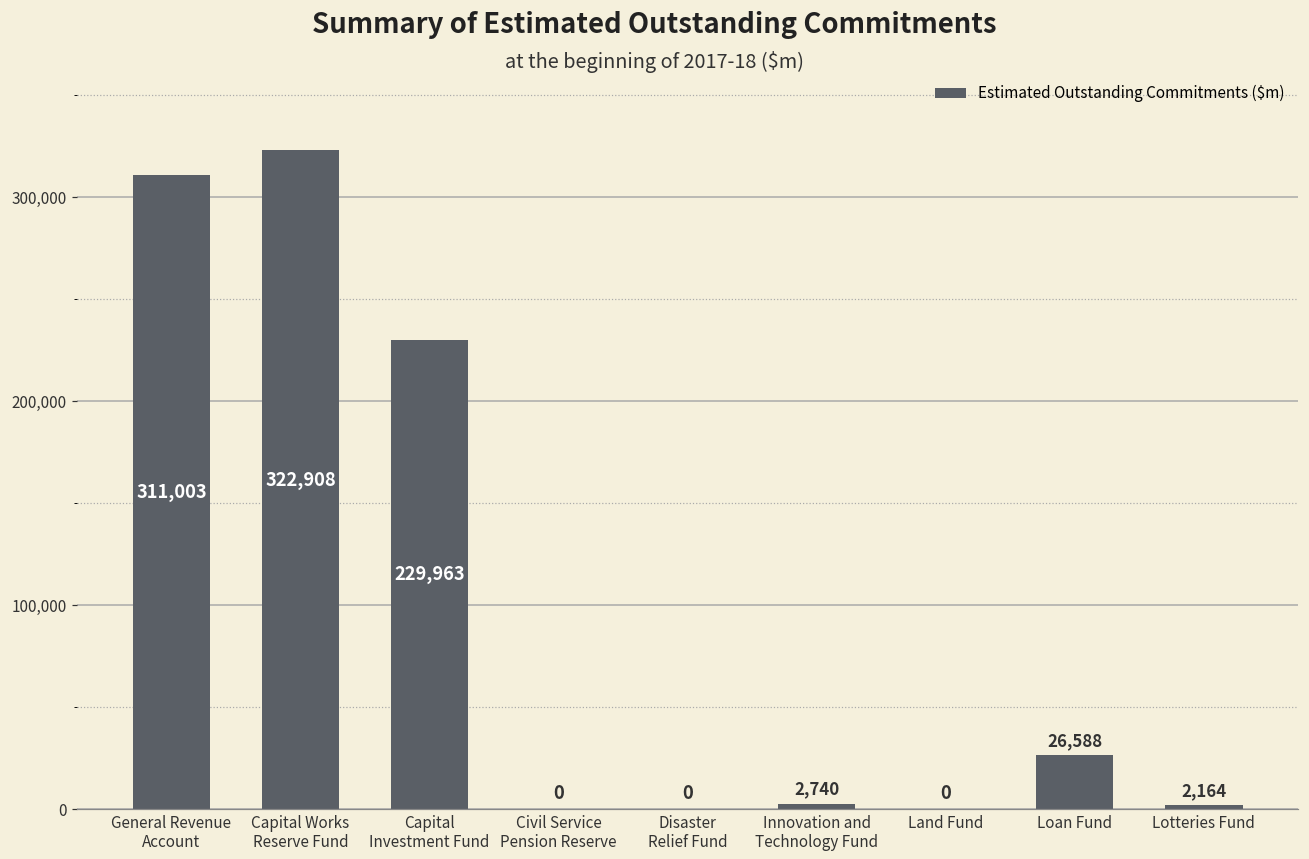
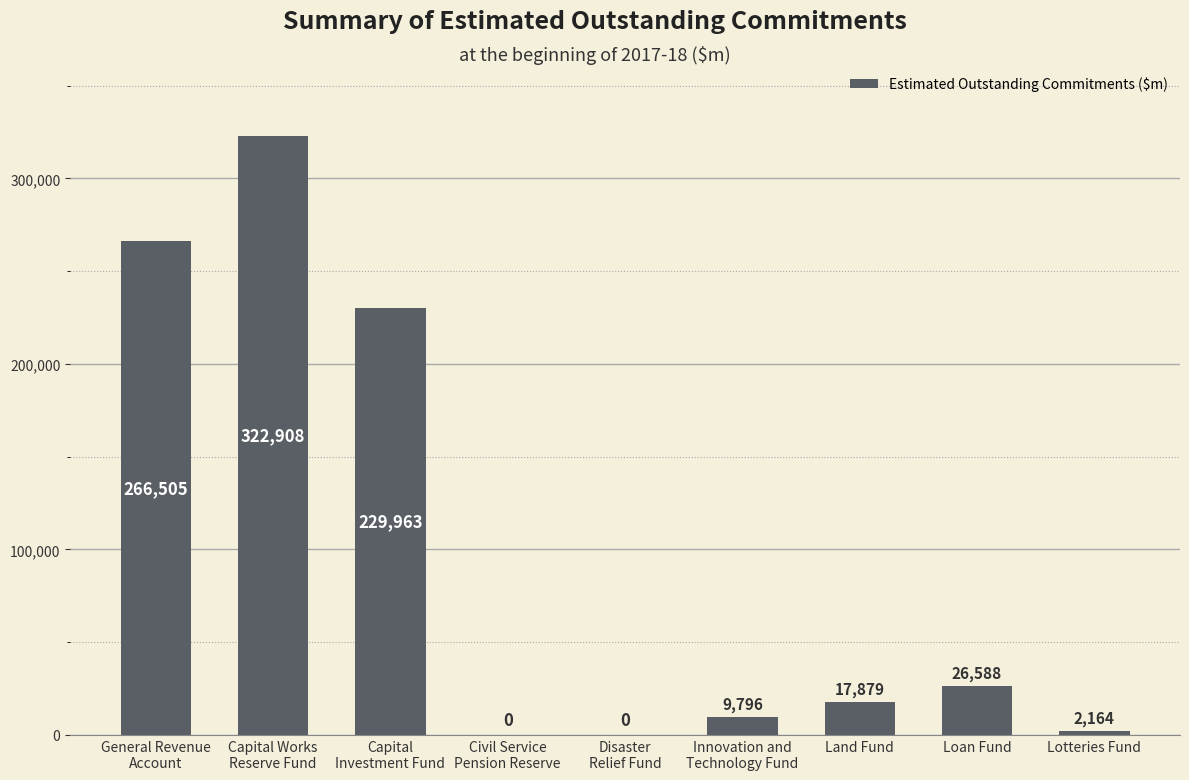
  {
-   "General Revenue Account": "311,003",
+   "General Revenue Account": "266,505",
    "Capital Works Reserve Fund": "322,908",
    "Capital Investment Fund": "229,963",
    "Civil Service Pension Reserve": "0",
    "Disaster Relief Fund": "0",
-   "Innovation and Technology Fund": "2,740",
-   "Land Fund": "0",
+   "Innovation and Technology Fund": "9,796",
+   "Land Fund": "17,879",
    "Loan Fund": "26,588",
    "Lotteries Fund": "2,164"
  }
